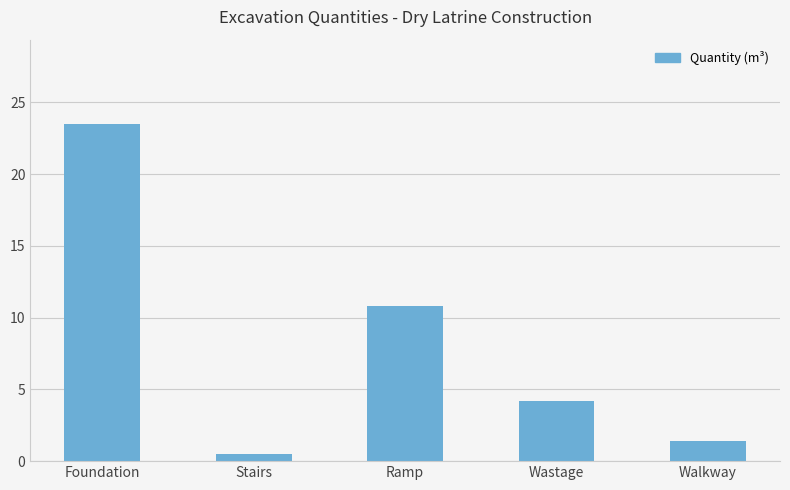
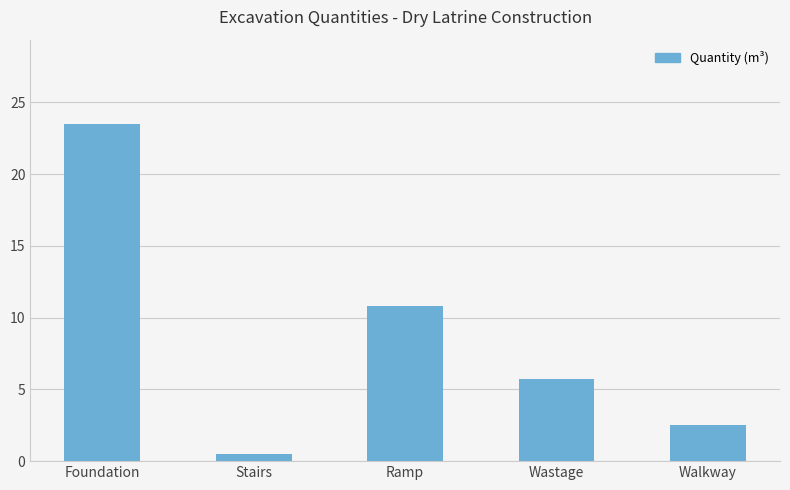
  {
    "Foundation": 23.5,
    "Stairs": 0.5,
    "Ramp": 10.8,
-   "Wastage": 4.2,
-   "Walkway": 1.4
+   "Wastage": 5.8,
+   "Walkway": 2.5
  }
